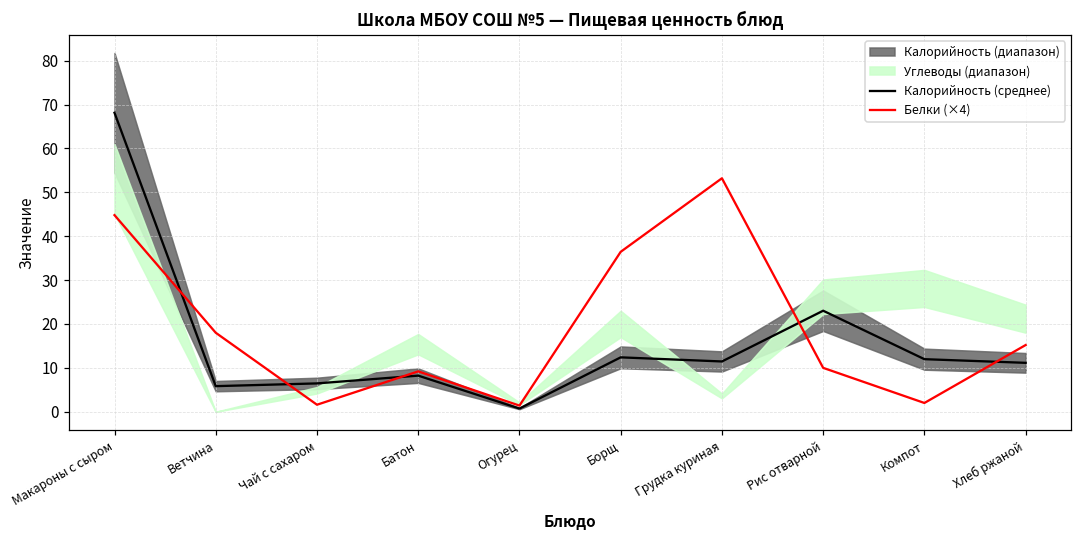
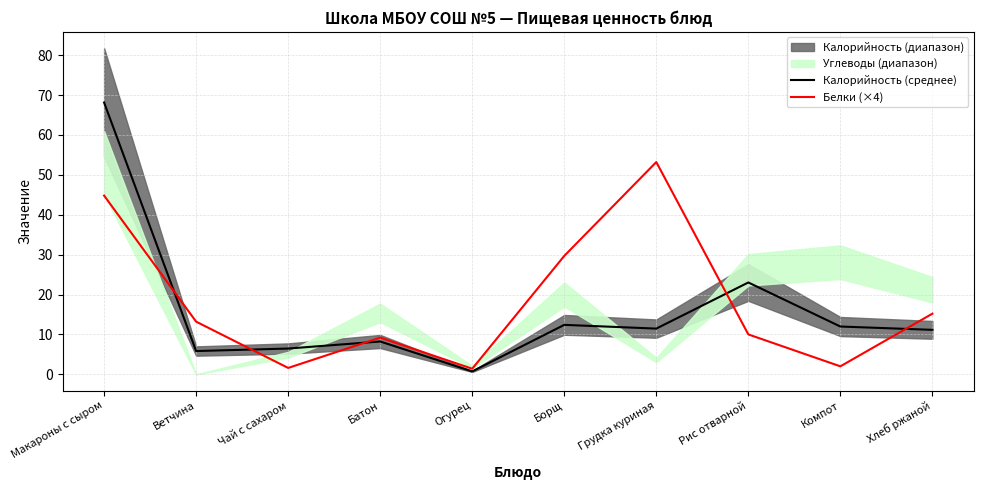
  {
    "Калорийность (среднее)": {
      "Макароны с сыром": 68,
      "Ветчина": 6,
      "Чай с сахаром": 6,
      "Батон": 8,
      "Борщ": 12,
      "Грудка куриная": 11,
      "Рис отварной": 23,
      "Компот": 12,
      "Хлеб ржаной": 11
    },
    "Белки (×4)": {
      "Макароны с сыром": 45,
-     "Ветчина": 18,
+     "Ветчина": 13,
      "Чай с сахаром": 2,
      "Батон": 9,
-     "Борщ": 36,
+     "Борщ": 30,
      "Грудка куриная": 53,
      "Рис отварной": 10,
      "Компот": 2,
      "Хлеб ржаной": 15
    },
    "Углеводы (диапазон)": {
      "Ветчина": 0
    }
  }
